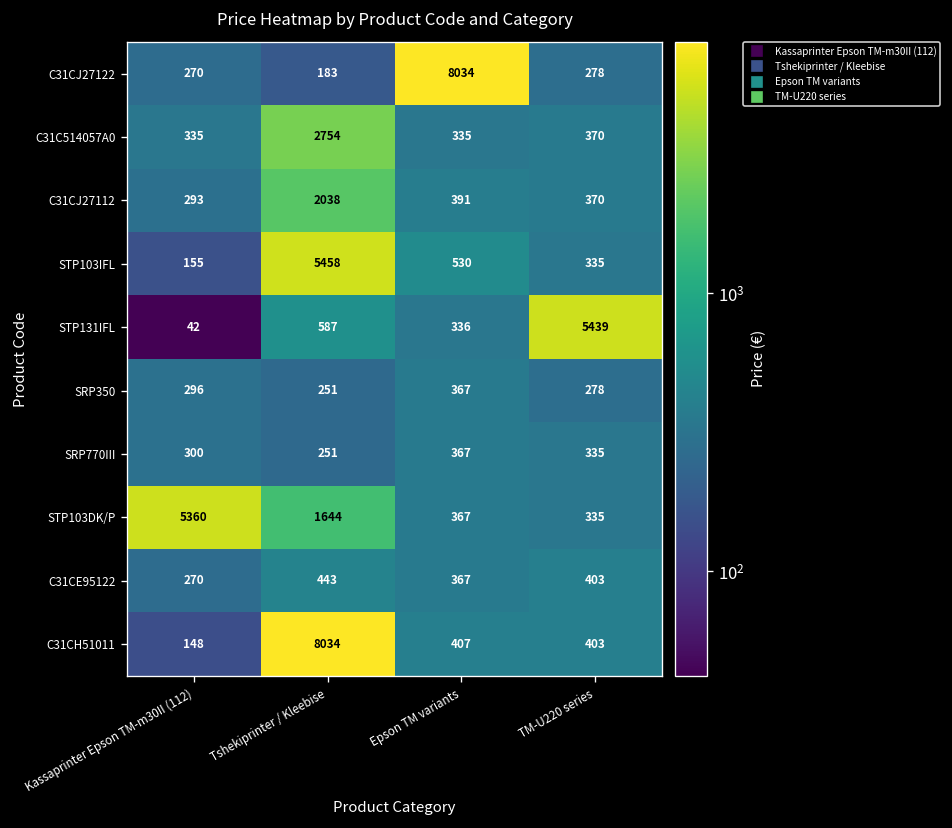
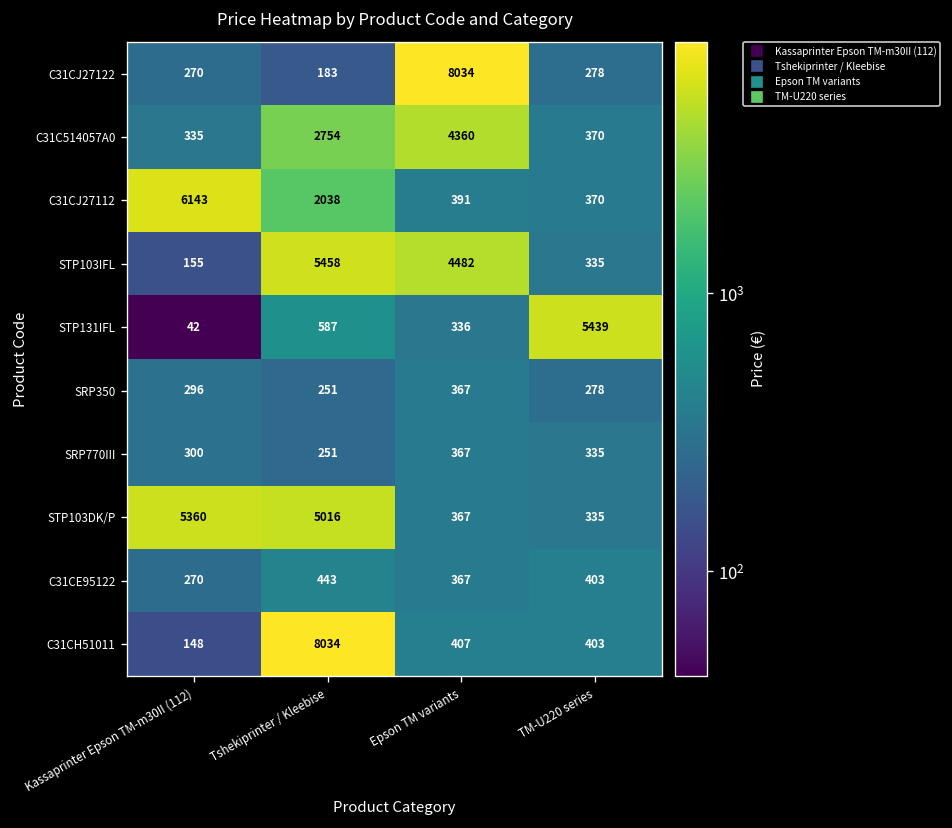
  {
    "C31CJ27122": {
      "Kassaprinter Epson TM-m30II (112)": 270,
      "Tshekiprinter / Kleebise": 183,
      "Epson TM variants": 8034,
      "TM-U220 series": 278
    },
    "C31C514057A0": {
      "Kassaprinter Epson TM-m30II (112)": 335,
      "Tshekiprinter / Kleebise": 2754,
-     "Epson TM variants": 335,
+     "Epson TM variants": 4360,
      "TM-U220 series": 370
    },
    "C31CJ27112": {
-     "Kassaprinter Epson TM-m30II (112)": 293,
+     "Kassaprinter Epson TM-m30II (112)": 6143,
      "Tshekiprinter / Kleebise": 2038,
      "Epson TM variants": 391,
      "TM-U220 series": 370
    },
    "STP103IFL": {
      "Kassaprinter Epson TM-m30II (112)": 155,
      "Tshekiprinter / Kleebise": 5458,
-     "Epson TM variants": 530,
+     "Epson TM variants": 4482,
      "TM-U220 series": 335
    },
    "STP131IFL": {
      "Kassaprinter Epson TM-m30II (112)": 42,
      "Tshekiprinter / Kleebise": 587,
      "Epson TM variants": 336,
      "TM-U220 series": 5439
    },
    "SRP350": {
      "Kassaprinter Epson TM-m30II (112)": 296,
      "Tshekiprinter / Kleebise": 251,
      "Epson TM variants": 367,
      "TM-U220 series": 278
    },
    "SRP770III": {
      "Kassaprinter Epson TM-m30II (112)": 300,
      "Tshekiprinter / Kleebise": 251,
      "Epson TM variants": 367,
      "TM-U220 series": 335
    },
    "STP103DK/P": {
      "Kassaprinter Epson TM-m30II (112)": 5360,
-     "Tshekiprinter / Kleebise": 1644,
+     "Tshekiprinter / Kleebise": 5016,
      "Epson TM variants": 367,
      "TM-U220 series": 335
    },
    "C31CE95122": {
      "Kassaprinter Epson TM-m30II (112)": 270,
      "Tshekiprinter / Kleebise": 443,
      "Epson TM variants": 367,
      "TM-U220 series": 403
    },
    "C31CH51011": {
      "Kassaprinter Epson TM-m30II (112)": 148,
      "Tshekiprinter / Kleebise": 8034,
      "Epson TM variants": 407,
      "TM-U220 series": 403
    }
  }
